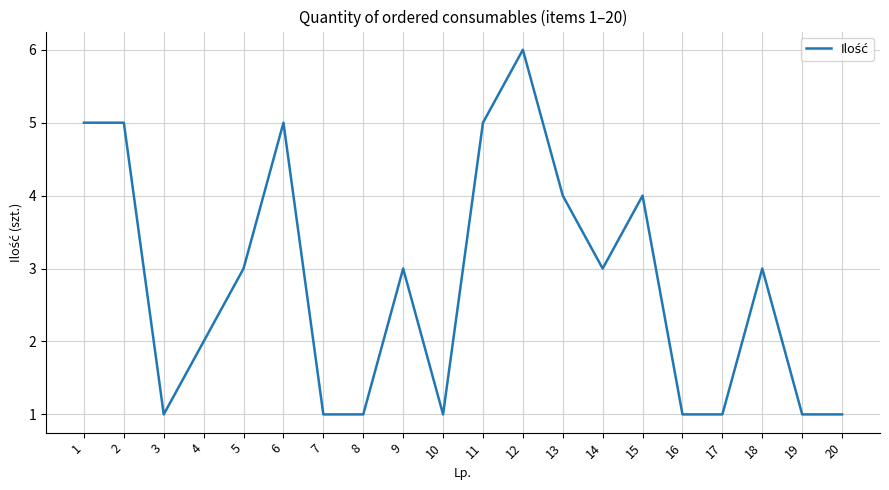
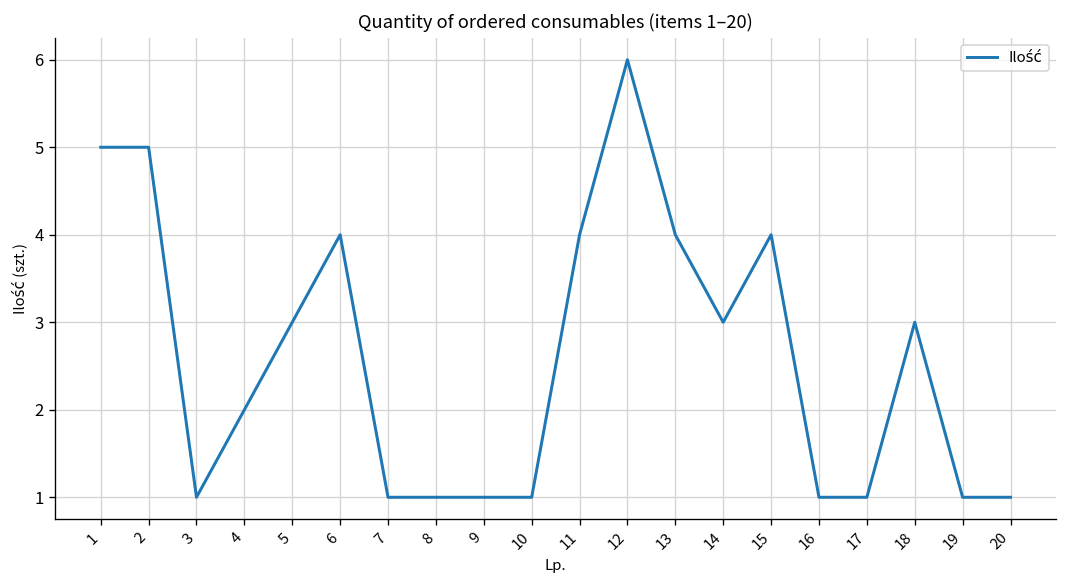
  {
    "1": 5,
    "2": 5,
    "3": 1,
    "4": 2,
    "5": 3,
-   "6": 5,
+   "6": 4,
    "7": 1,
    "8": 1,
-   "9": 3,
+   "9": 1,
    "10": 1,
-   "11": 5,
+   "11": 4,
    "12": 6,
    "13": 4,
    "14": 3,
    "15": 4,
    "16": 1,
    "17": 1,
    "18": 3,
    "19": 1,
    "20": 1
  }
